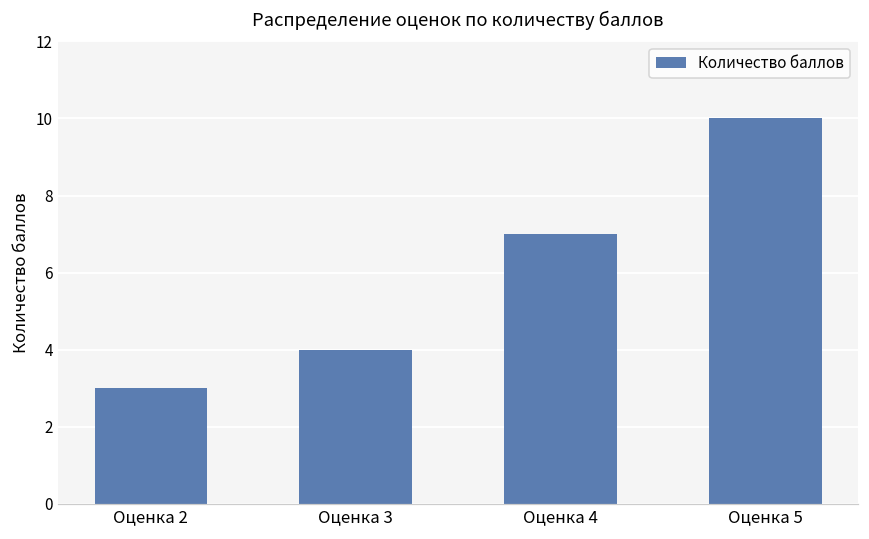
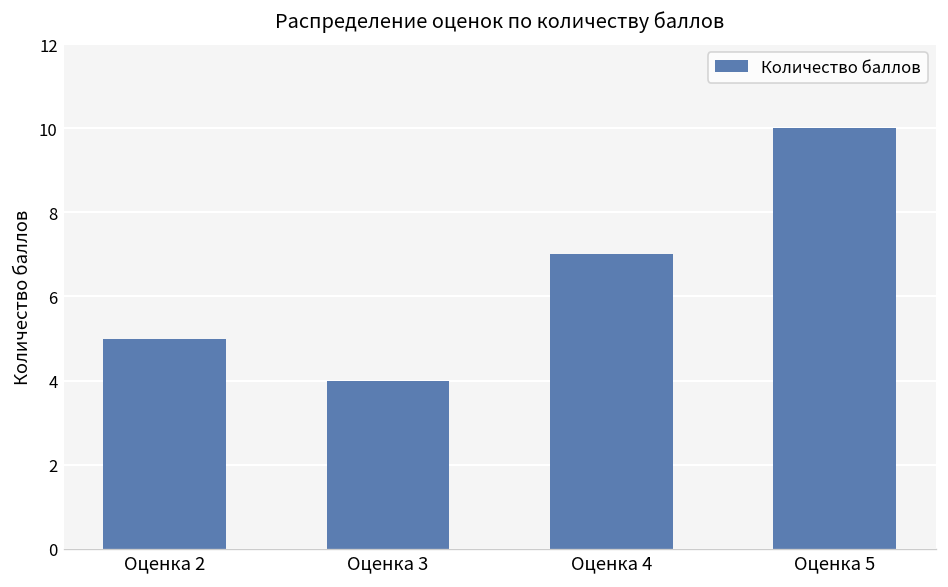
  {
-   "Оценка 2": 3,
+   "Оценка 2": 5,
    "Оценка 3": 4,
    "Оценка 4": 7,
    "Оценка 5": 10
  }
